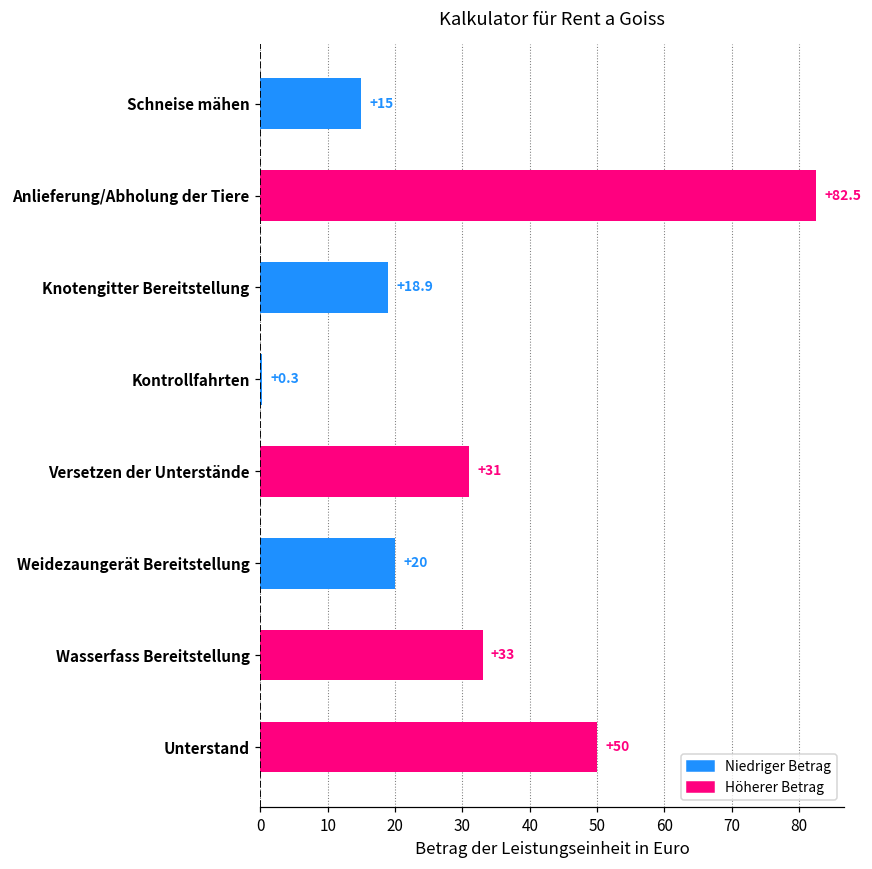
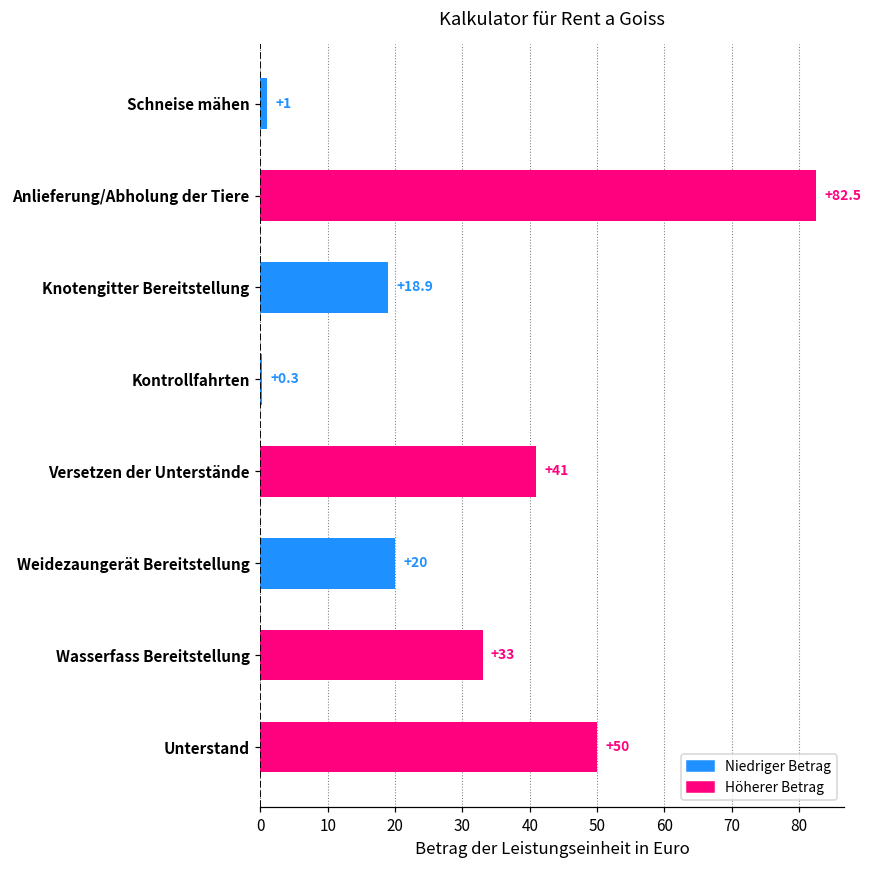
  {
-   "Schneise mähen": "+15",
+   "Schneise mähen": "+1",
    "Anlieferung/Abholung der Tiere": "+82.5",
    "Knotengitter Bereitstellung": "+18.9",
    "Kontrollfahrten": "+0.3",
-   "Versetzen der Unterstände": "+31",
+   "Versetzen der Unterstände": "+41",
    "Weidezaungerät Bereitstellung": "+20",
    "Wasserfass Bereitstellung": "+33",
    "Unterstand": "+50"
  }
